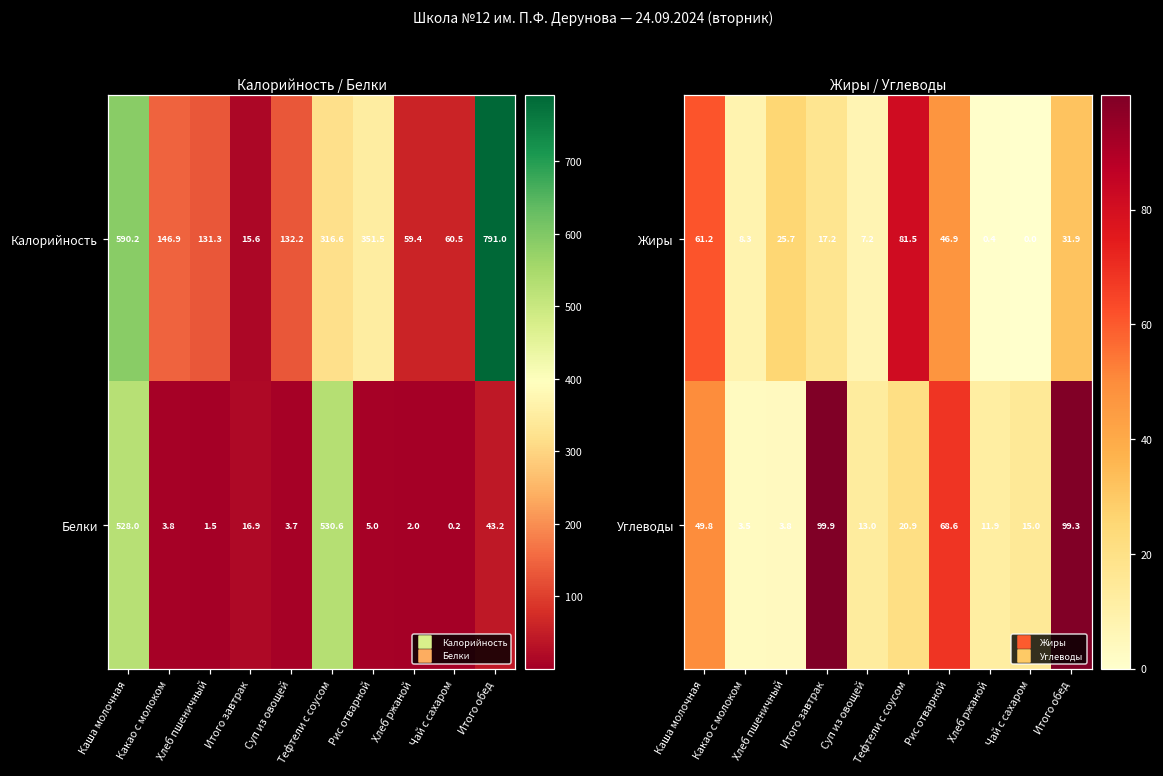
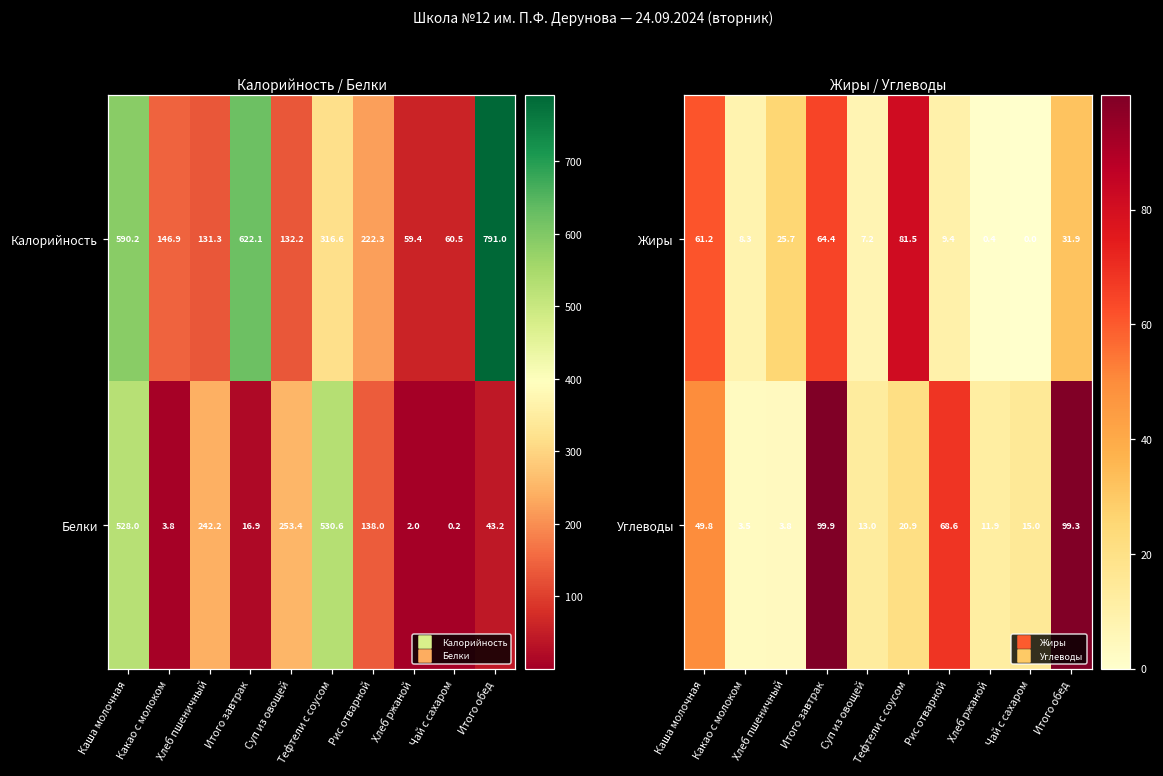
  {
    "Калорийность / Белки": {
      "Калорийность": {
        "Каша молочная": 590.2,
        "Какао с молоком": 146.9,
        "Хлеб пшеничный": 131.3,
-       "Итого завтрак": 15.6,
+       "Итого завтрак": 622.1,
        "Суп из овощей": 132.2,
        "Тефтели с соусом": 316.6,
-       "Рис отварной": 351.5,
+       "Рис отварной": 222.3,
        "Хлеб ржаной": 59.4,
        "Чай с сахаром": 60.5,
        "Итого обед": 791.0
      },
      "Белки": {
        "Каша молочная": 528.0,
        "Какао с молоком": 3.8,
-       "Хлеб пшеничный": 1.5,
+       "Хлеб пшеничный": 242.2,
        "Итого завтрак": 16.9,
-       "Суп из овощей": 3.7,
+       "Суп из овощей": 253.4,
        "Тефтели с соусом": 530.6,
-       "Рис отварной": 5.0,
+       "Рис отварной": 138.0,
        "Хлеб ржаной": 2.0,
        "Чай с сахаром": 0.2,
        "Итого обед": 43.2
      }
    },
    "Жиры / Углеводы": {
      "Жиры": {
        "Каша молочная": 61.2,
        "Какао с молоком": 8.3,
        "Хлеб пшеничный": 25.7,
-       "Итого завтрак": 17.2,
+       "Итого завтрак": 64.4,
        "Суп из овощей": 7.2,
        "Тефтели с соусом": 81.5,
-       "Рис отварной": 46.9,
+       "Рис отварной": 9.4,
        "Хлеб ржаной": 0.4,
        "Чай с сахаром": 0.0,
        "Итого обед": 31.9
      },
      "Углеводы": {
        "Каша молочная": 49.8,
        "Какао с молоком": 3.5,
        "Хлеб пшеничный": 3.8,
        "Итого завтрак": 99.9,
        "Суп из овощей": 13.0,
        "Тефтели с соусом": 20.9,
        "Рис отварной": 68.6,
        "Хлеб ржаной": 11.9,
        "Чай с сахаром": 15.0,
        "Итого обед": 99.3
      }
    }
  }
